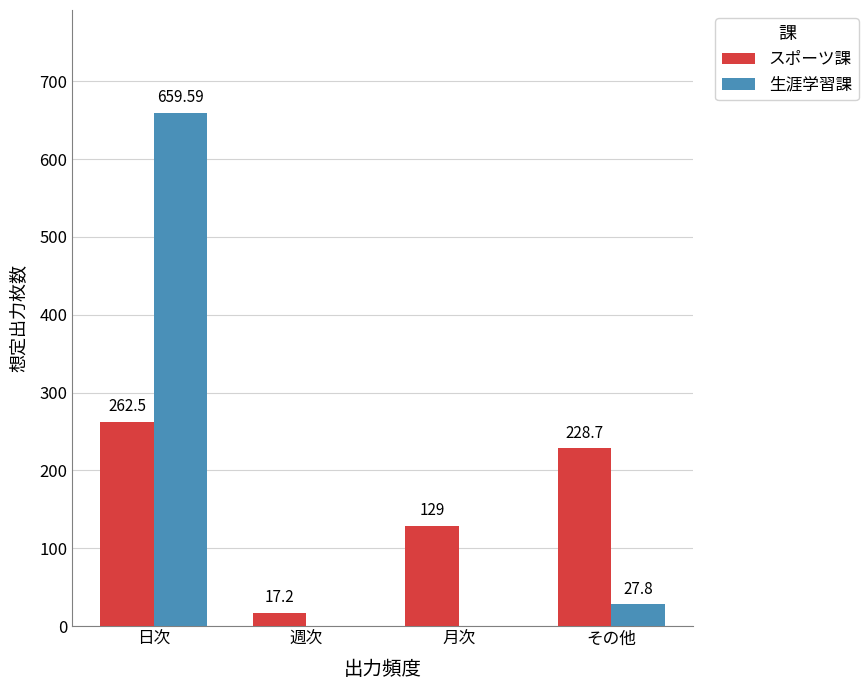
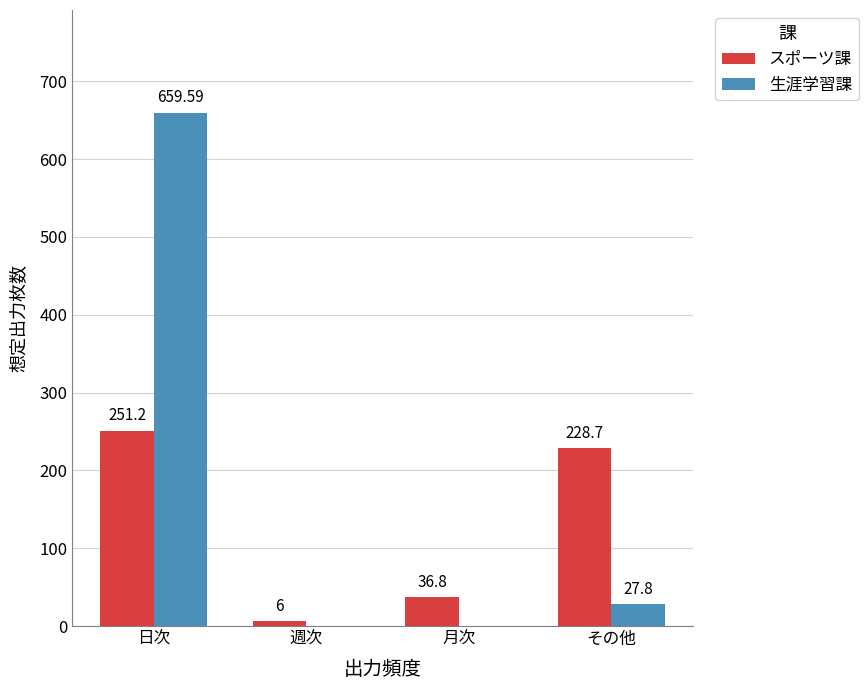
  {
    "スポーツ課": {
-     "日次": 262.5,
-     "週次": 17.2,
-     "月次": 129,
+     "日次": 251.2,
+     "週次": 6,
+     "月次": 36.8,
      "その他": 228.7
    },
    "生涯学習課": {
      "日次": 659.59,
      "その他": 27.8
    }
  }
